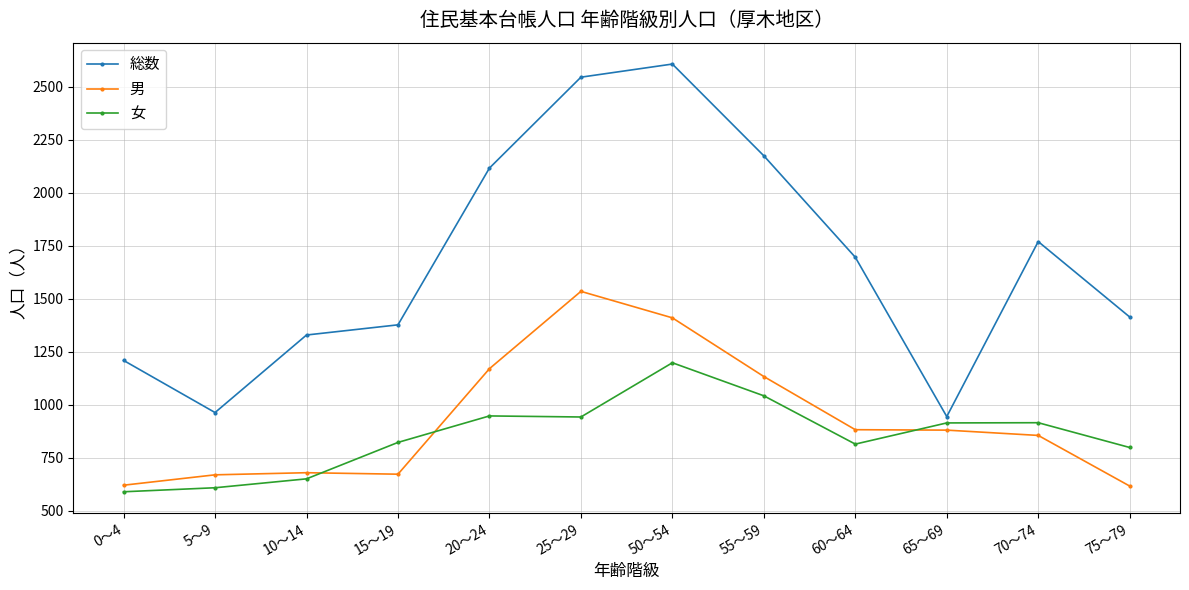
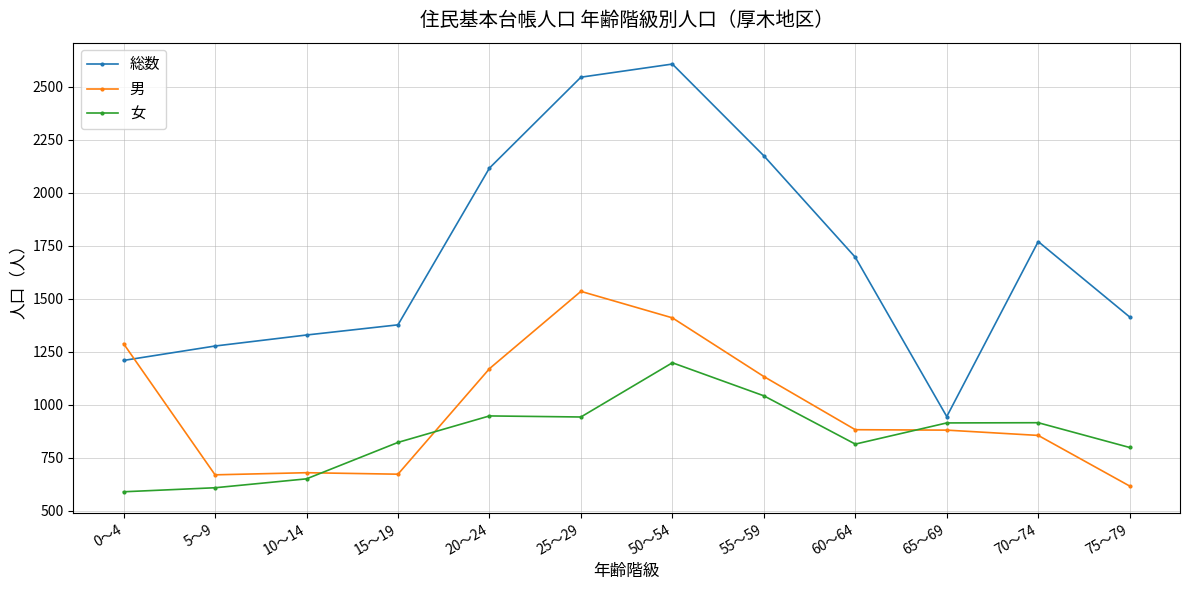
  {
    "総数": {
      "0～4": 1210,
-     "5～9": 960,
+     "5～9": 1280,
      "10～14": 1330,
      "15～19": 1380,
      "20～24": 2120,
      "25～29": 2550,
      "50～54": 2610,
      "55～59": 2180,
      "60～64": 1700,
      "65～69": 940,
      "70～74": 1770,
      "75～79": 1410
    },
    "男": {
-     "0～4": 620,
+     "0～4": 1290,
      "5～9": 670,
      "10～14": 680,
      "15～19": 670,
      "20～24": 1170,
      "25～29": 1540,
      "50～54": 1410,
      "55～59": 1130,
      "60～64": 880,
      "65～69": 880,
      "70～74": 860,
      "75～79": 620
    },
    "女": {
      "0～4": 590,
      "5～9": 610,
      "10～14": 650,
      "15～19": 820,
      "20～24": 950,
      "25～29": 940,
      "50～54": 1200,
      "55～59": 1040,
      "60～64": 810,
      "65～69": 910,
      "70～74": 920,
      "75～79": 800
    }
  }
